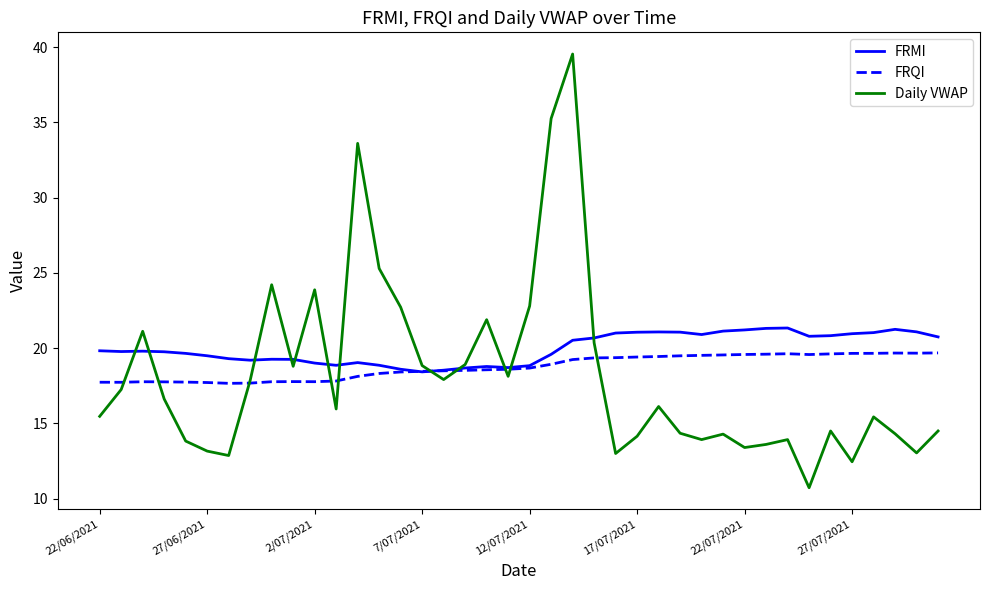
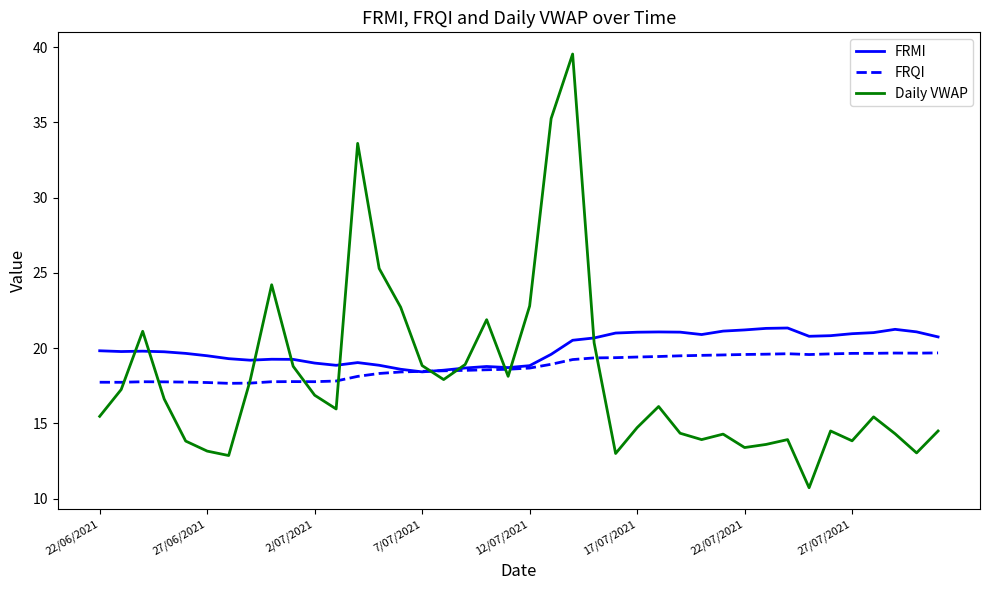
  {
    "Daily VWAP": {
      "22/06/2021": 15.5,
      "27/06/2021": 13.2,
-     "2/07/2021": 23.9,
+     "2/07/2021": 16.9,
      "7/07/2021": 18.8,
      "12/07/2021": 22.8,
-     "17/07/2021": 14.2,
+     "17/07/2021": 14.7,
      "22/07/2021": 13.4,
-     "27/07/2021": 12.5
+     "27/07/2021": 13.8
    }
  }
